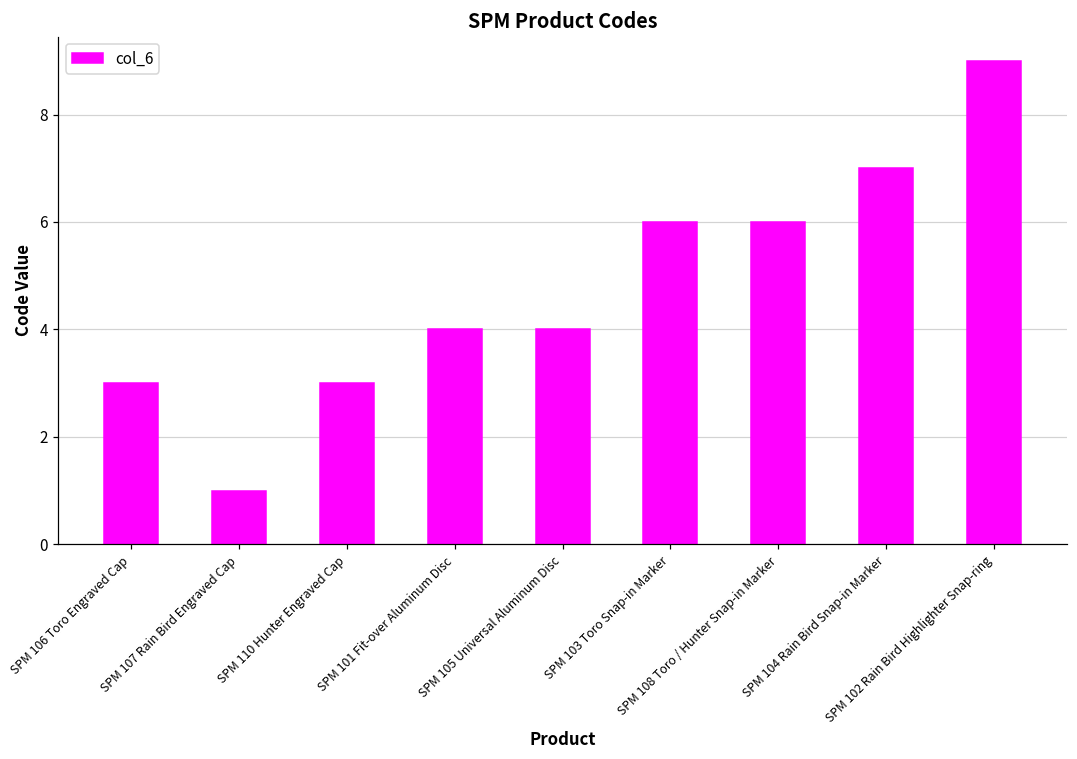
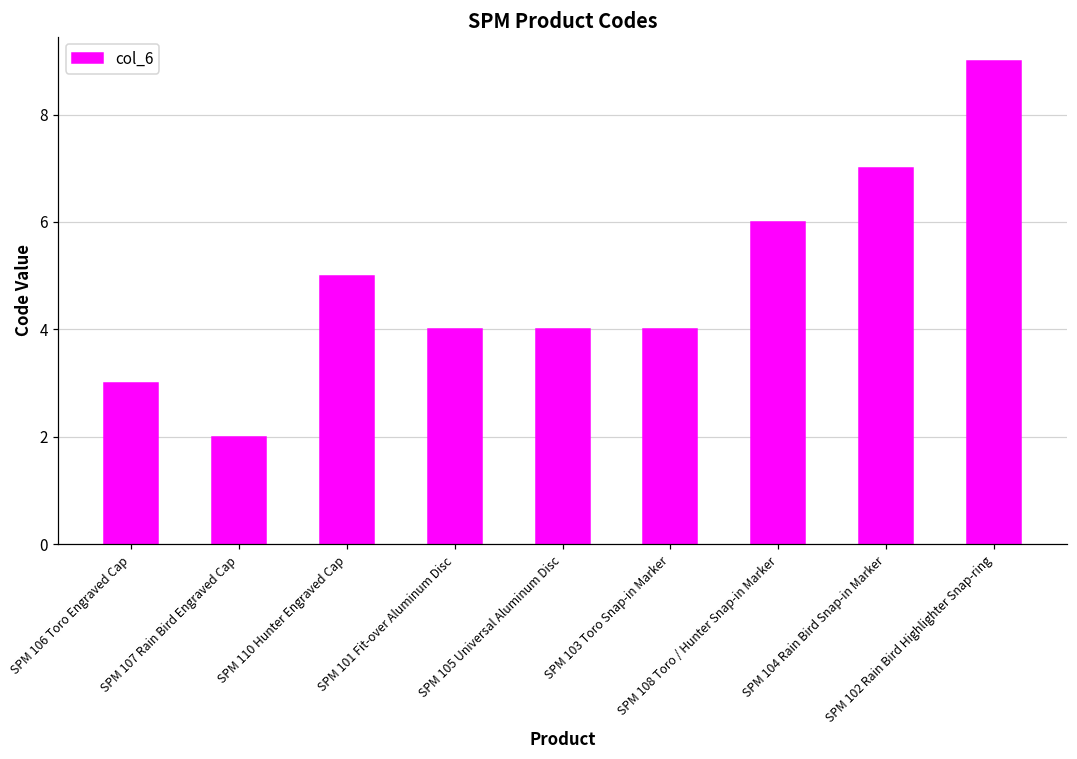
  {
    "SPM 106 Toro Engraved Cap": 3,
-   "SPM 107 Rain Bird Engraved Cap": 1,
-   "SPM 110 Hunter Engraved Cap": 3,
+   "SPM 107 Rain Bird Engraved Cap": 2,
+   "SPM 110 Hunter Engraved Cap": 5,
    "SPM 101 Fit-over Aluminum Disc": 4,
    "SPM 105 Universal Aluminum Disc": 4,
-   "SPM 103 Toro Snap-in Marker": 6,
+   "SPM 103 Toro Snap-in Marker": 4,
    "SPM 108 Toro / Hunter Snap-in Marker": 6,
    "SPM 104 Rain Bird Snap-in Marker": 7,
    "SPM 102 Rain Bird Highlighter Snap-ring": 9
  }
